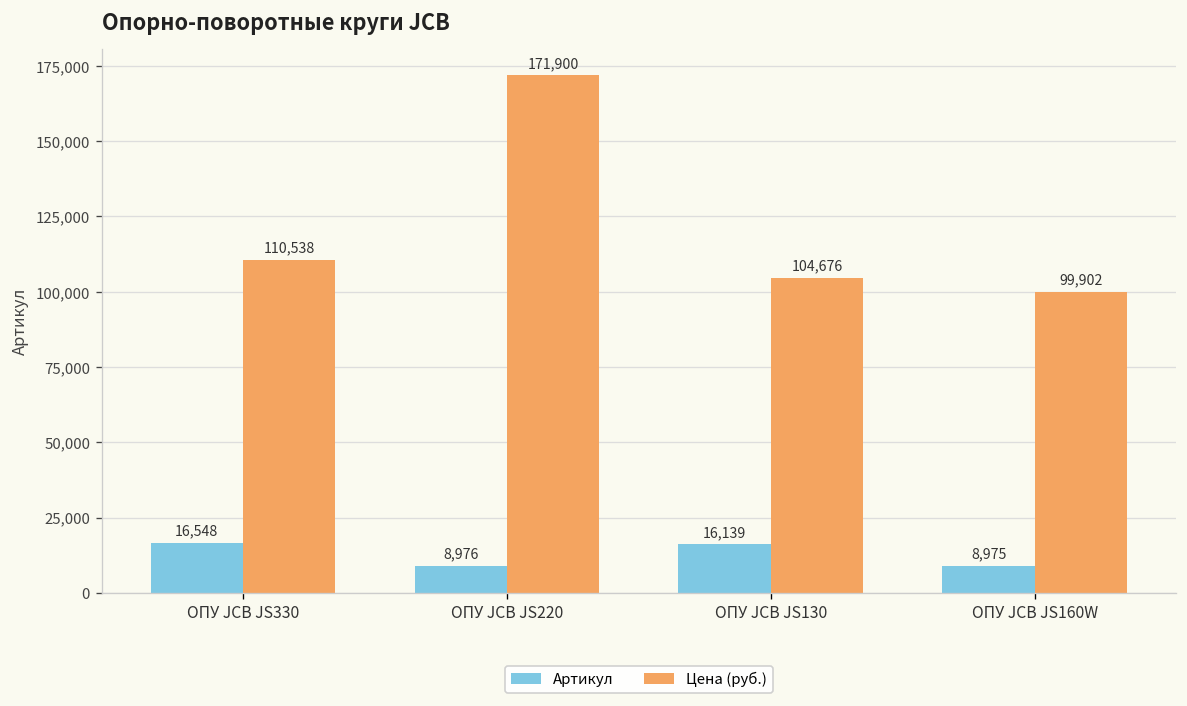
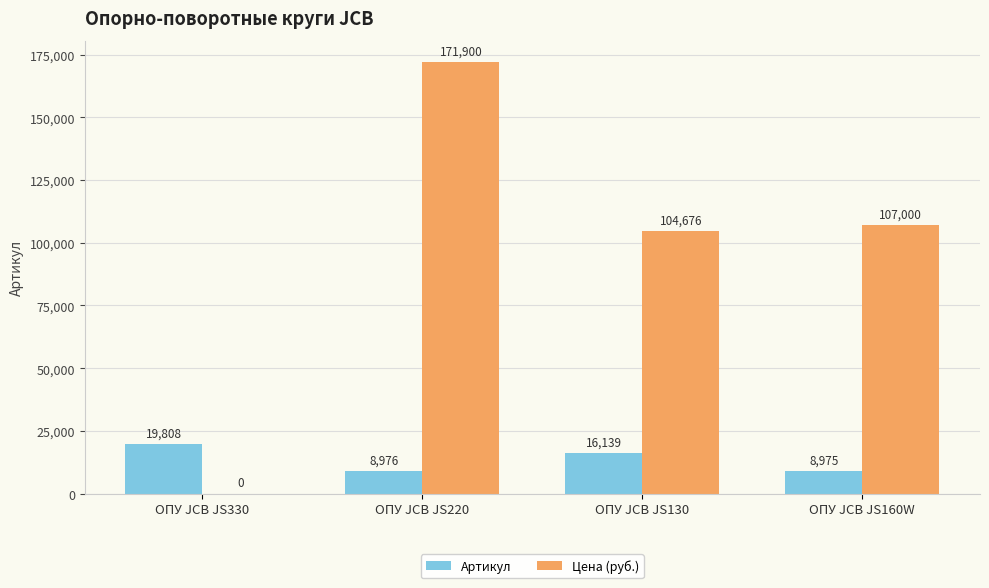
  {
    "Артикул": {
-     "ОПУ JCB JS330": "16,548",
+     "ОПУ JCB JS330": "19,808",
      "ОПУ JCB JS220": "8,976",
      "ОПУ JCB JS130": "16,139",
      "ОПУ JCB JS160W": "8,975"
    },
    "Цена (руб.)": {
-     "ОПУ JCB JS330": "110,538",
+     "ОПУ JCB JS330": "0",
      "ОПУ JCB JS220": "171,900",
      "ОПУ JCB JS130": "104,676",
-     "ОПУ JCB JS160W": "99,902"
+     "ОПУ JCB JS160W": "107,000"
    }
  }
